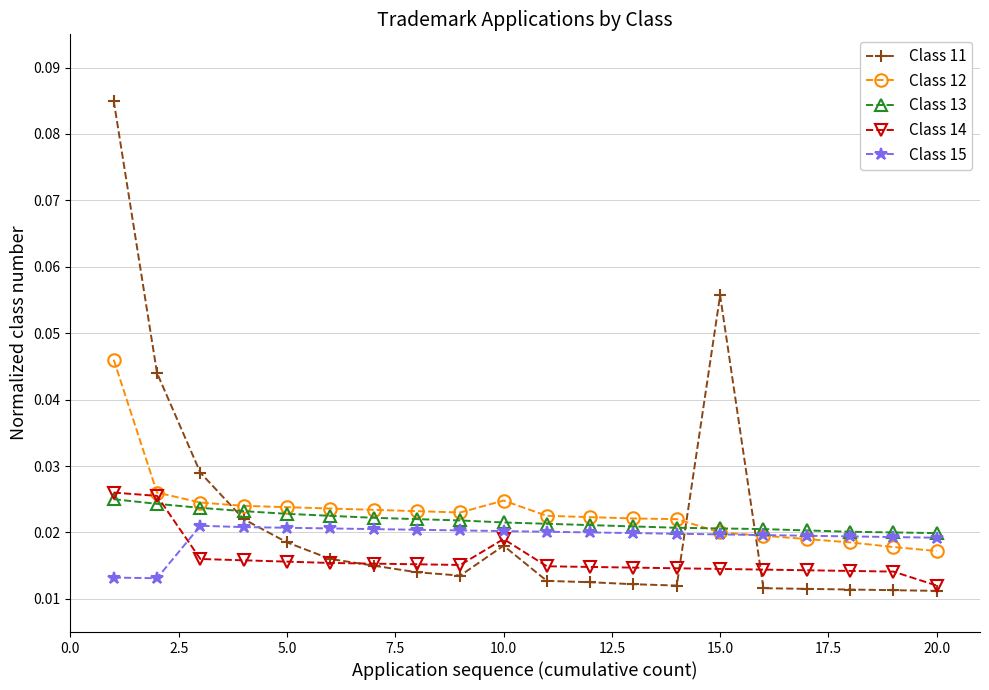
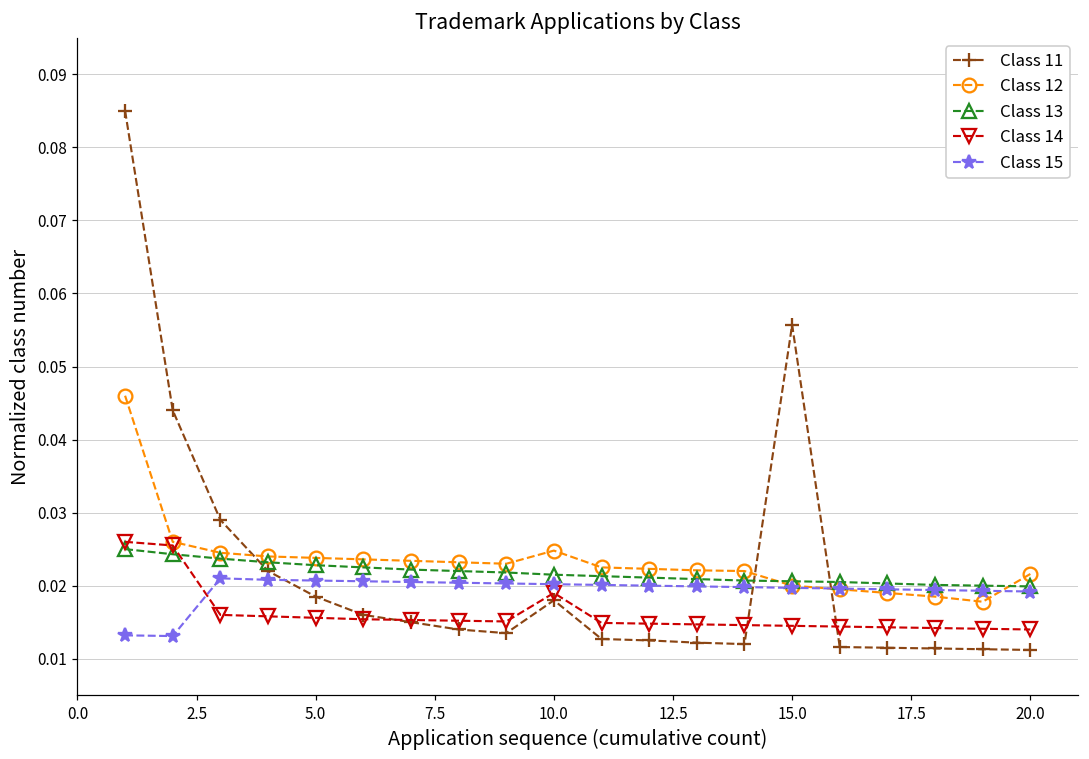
  {
    "Class 11": {
      "5.0": 0.019,
      "10.0": 0.018,
      "15.0": 0.056,
      "20.0": 0.011
    },
    "Class 12": {
      "5.0": 0.024,
      "10.0": 0.025,
-     "20.0": 0.017
+     "20.0": 0.022
    },
    "Class 13": {
      "5.0": 0.023,
      "10.0": 0.022,
      "15.0": 0.021,
      "20.0": 0.020
    },
    "Class 14": {
      "5.0": 0.016,
      "10.0": 0.019,
      "15.0": 0.015,
-     "20.0": 0.012
+     "20.0": 0.014
    },
    "Class 15": {
      "5.0": 0.021,
      "10.0": 0.020,
      "20.0": 0.019
    }
  }
